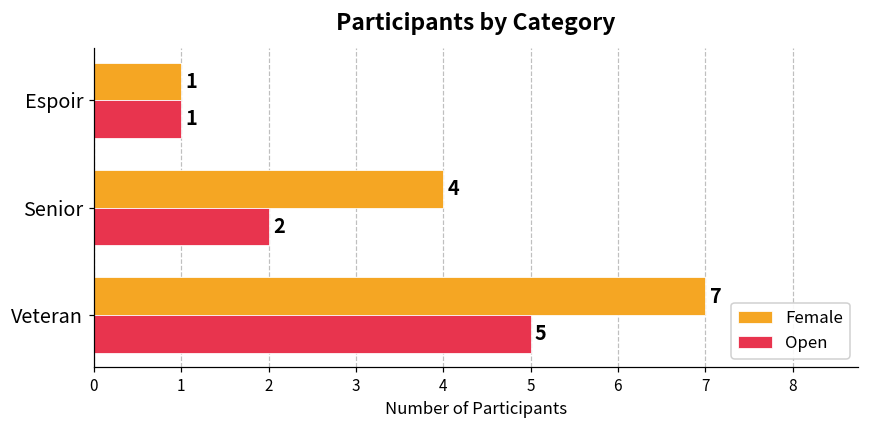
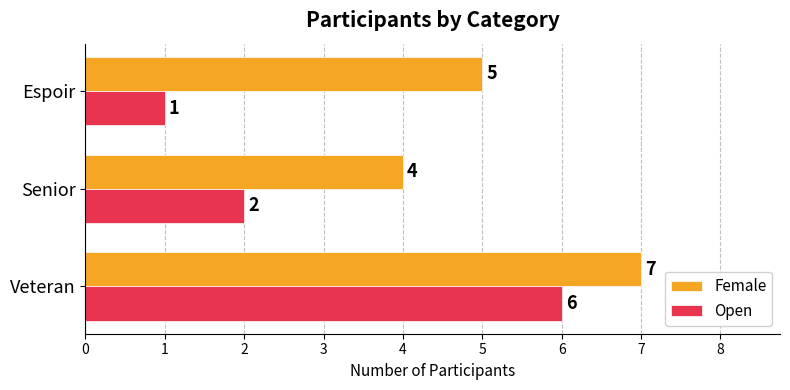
  {
    "Female": {
-     "Espoir": 1,
+     "Espoir": 5,
      "Senior": 4,
      "Veteran": 7
    },
    "Open": {
      "Espoir": 1,
      "Senior": 2,
-     "Veteran": 5
+     "Veteran": 6
    }
  }
